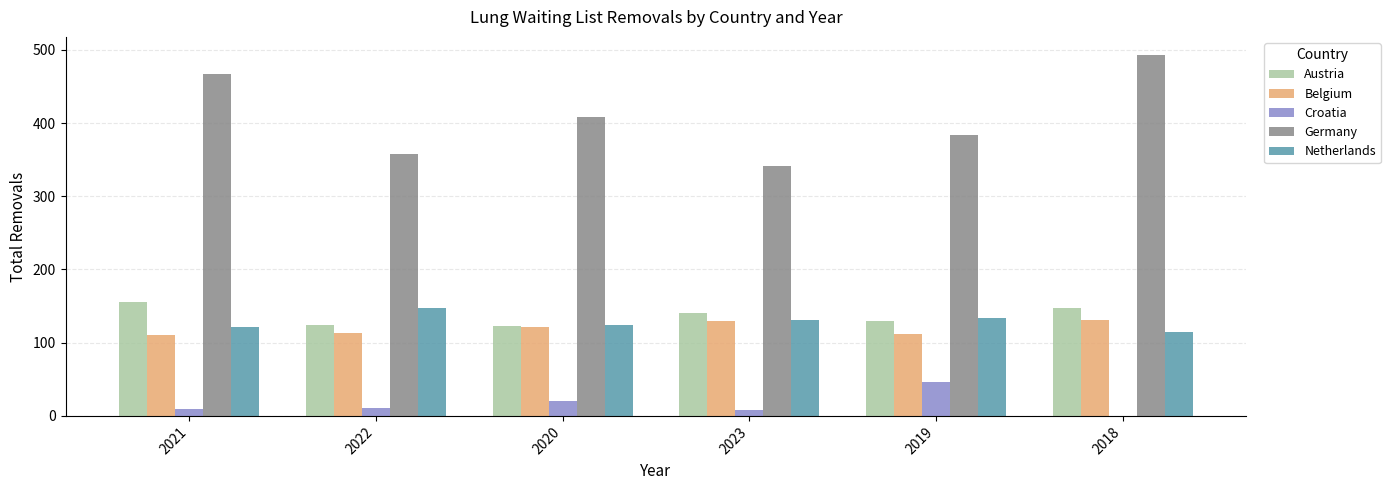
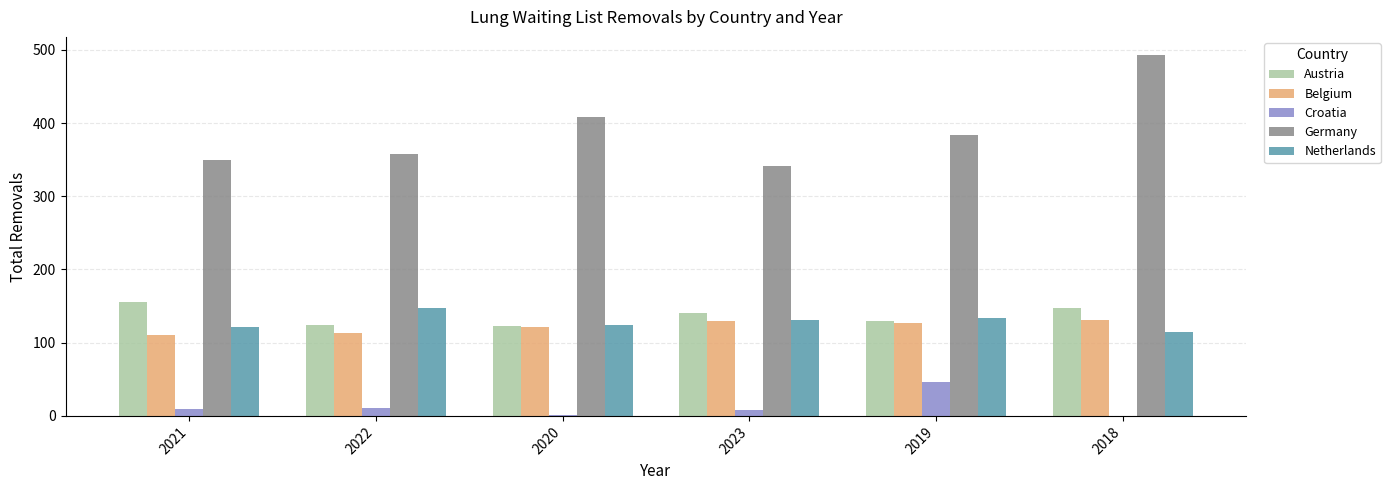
  {
    "Austria": {
      "2021": 160,
      "2022": 120,
      "2020": 120,
      "2023": 140,
      "2019": 130,
      "2018": 150
    },
    "Belgium": {
      "2021": 110,
      "2022": 110,
      "2020": 120,
      "2023": 130,
-     "2019": 110,
+     "2019": 130,
      "2018": 130
    },
    "Croatia": {
      "2021": 10,
      "2022": 10,
-     "2020": 20,
+     "2020": 0,
      "2023": 10,
      "2019": 50,
      "2018": 0
    },
    "Germany": {
-     "2021": 470,
+     "2021": 350,
      "2022": 360,
      "2020": 410,
      "2023": 340,
      "2019": 380,
      "2018": 490
    },
    "Netherlands": {
      "2021": 120,
      "2022": 150,
      "2020": 120,
      "2023": 130,
      "2019": 130,
      "2018": 120
    }
  }
